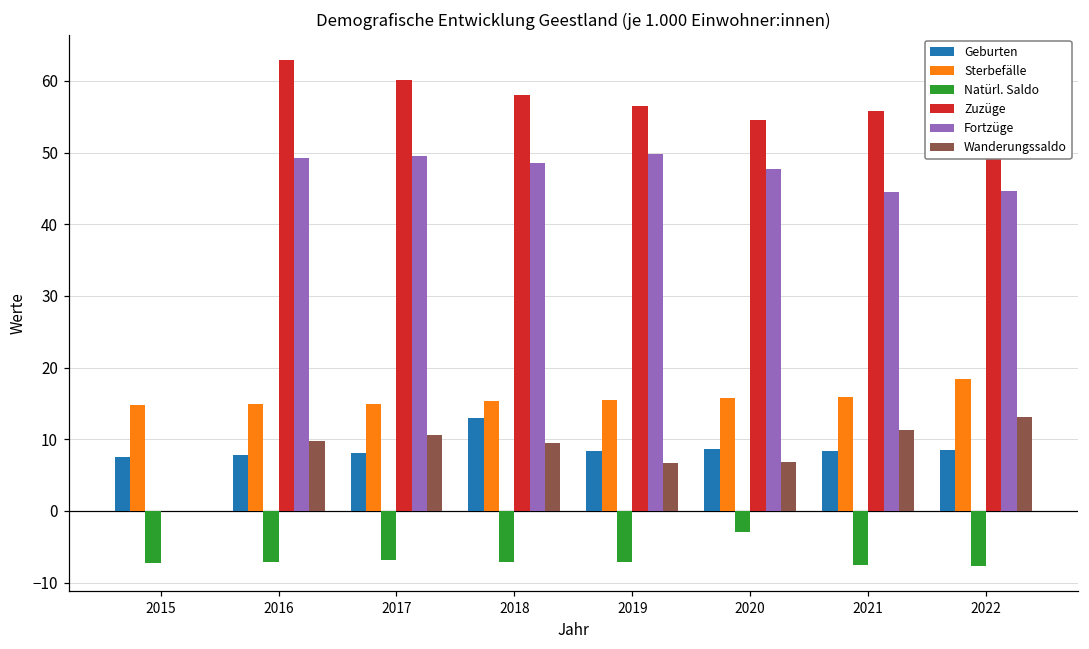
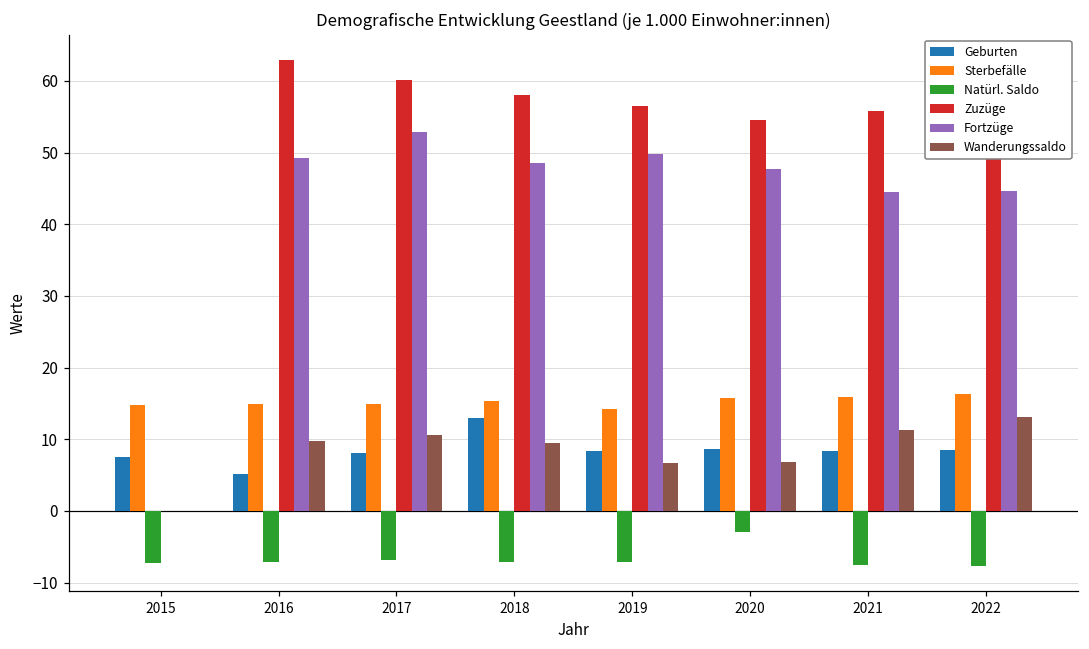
  {
    "Geburten": {
      "2015": 8,
-     "2016": 8,
+     "2016": 5,
      "2017": 8,
      "2018": 13,
      "2019": 8,
      "2020": 9,
      "2021": 8,
      "2022": 9
    },
    "Sterbefälle": {
      "2015": 15,
      "2016": 15,
      "2017": 15,
      "2018": 15,
-     "2019": 16,
+     "2019": 14,
      "2020": 16,
      "2021": 16,
-     "2022": 18
+     "2022": 16
    },
    "Natürl. Saldo": {
      "2015": -7,
      "2016": -7,
      "2017": -7,
      "2018": -7,
      "2019": -7,
      "2020": -3,
      "2021": -8,
      "2022": -8
    },
    "Zuzüge": {
      "2015": 0,
      "2016": 63,
      "2017": 60,
      "2018": 58,
      "2019": 57,
      "2020": 55,
      "2021": 56
    },
    "Fortzüge": {
      "2015": 0,
      "2016": 49,
-     "2017": 50,
+     "2017": 53,
      "2018": 49,
      "2019": 50,
      "2020": 48,
      "2021": 45,
      "2022": 45
    },
    "Wanderungssaldo": {
      "2015": 0,
      "2016": 10,
      "2017": 11,
      "2018": 10,
      "2019": 7,
      "2020": 7,
      "2021": 11,
      "2022": 13
    }
  }
